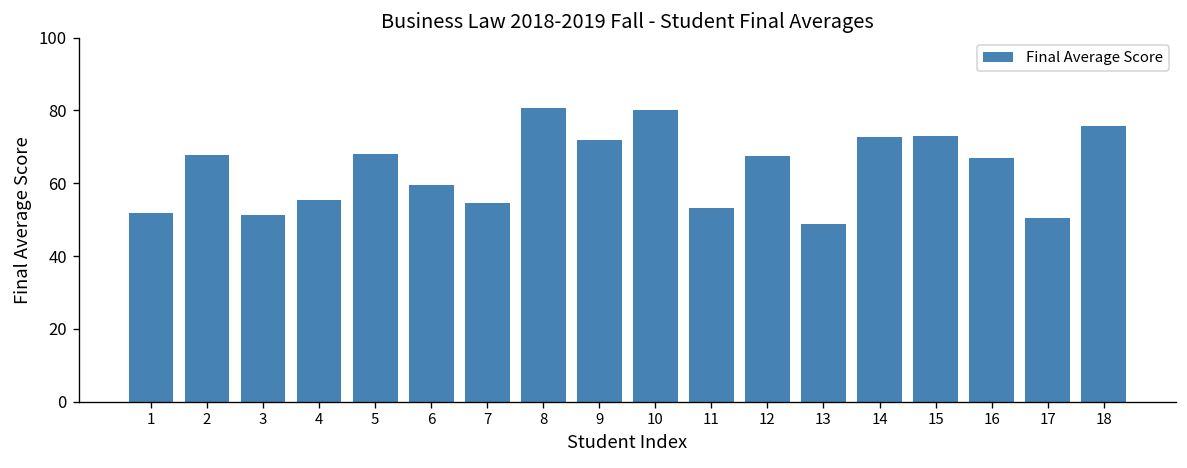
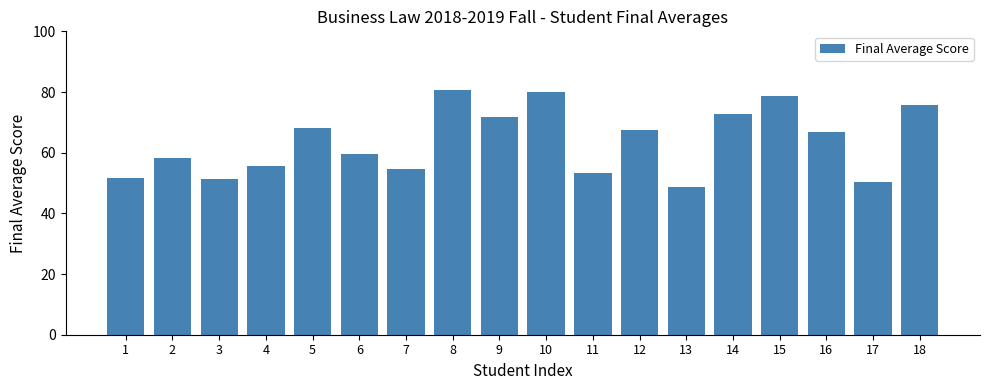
  {
    "1": 52,
-   "2": 68,
+   "2": 58,
    "3": 51,
    "4": 56,
    "5": 68,
    "6": 60,
    "7": 55,
    "8": 81,
    "9": 72,
    "10": 80,
    "11": 53,
    "12": 68,
    "13": 49,
    "14": 73,
-   "15": 73,
+   "15": 79,
    "16": 67,
    "17": 50,
    "18": 76
  }
